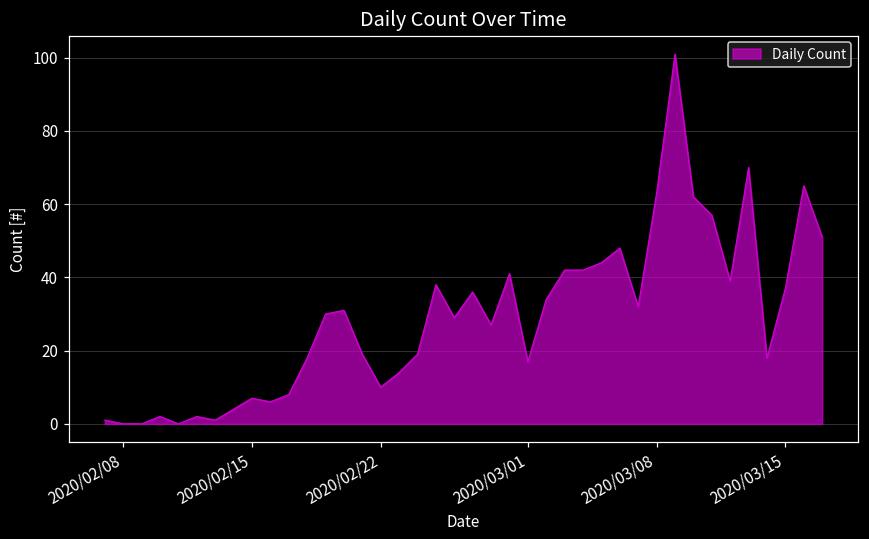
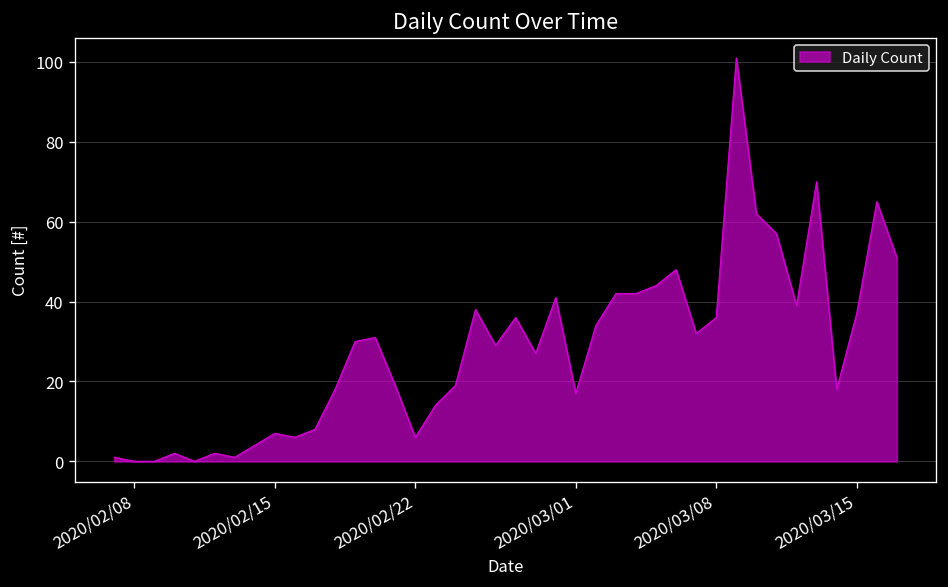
  {
    "2020/02/08": 0,
    "2020/02/15": 7,
-   "2020/02/22": 10,
+   "2020/02/22": 6,
    "2020/03/01": 17,
-   "2020/03/08": 63,
+   "2020/03/08": 36,
    "2020/03/15": 37
  }
